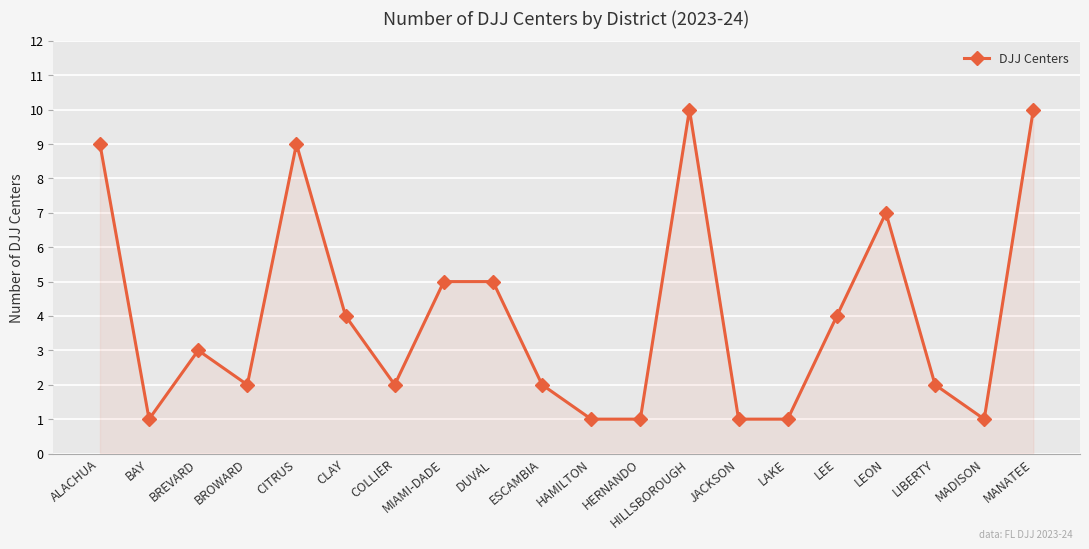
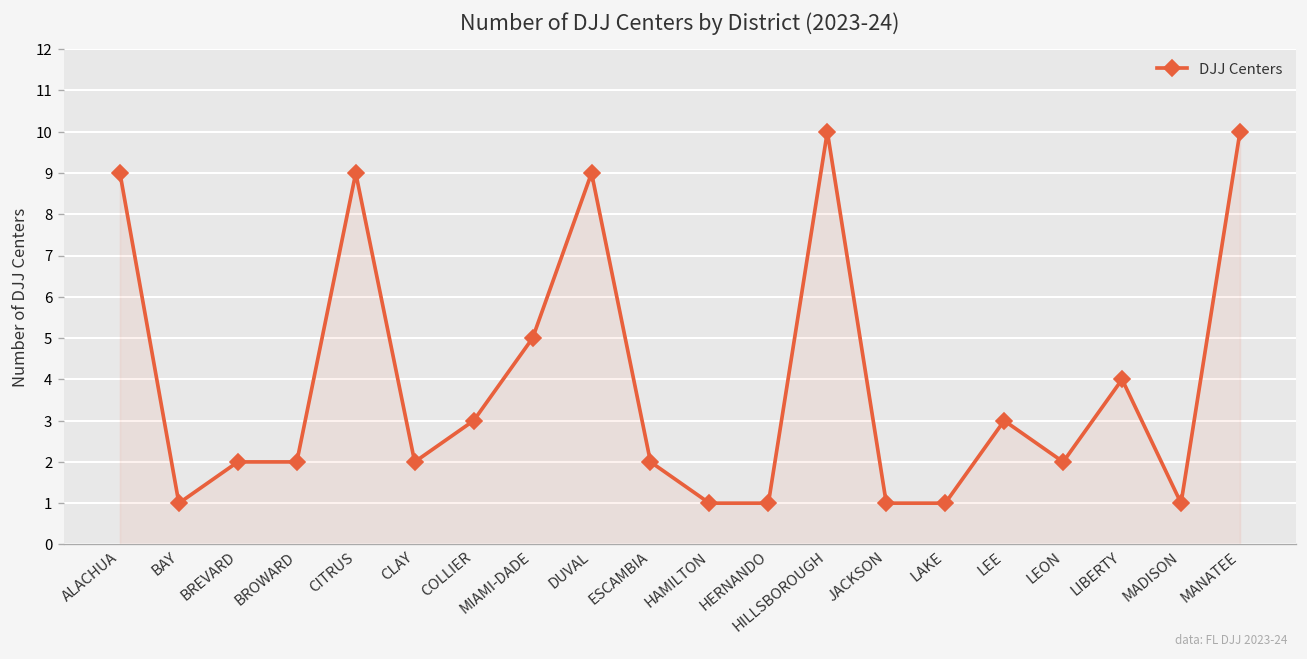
  {
    "ALACHUA": 9,
    "BAY": 1,
-   "BREVARD": 3,
+   "BREVARD": 2,
    "BROWARD": 2,
    "CITRUS": 9,
-   "CLAY": 4,
-   "COLLIER": 2,
+   "CLAY": 2,
+   "COLLIER": 3,
    "MIAMI-DADE": 5,
-   "DUVAL": 5,
+   "DUVAL": 9,
    "ESCAMBIA": 2,
    "HAMILTON": 1,
    "HERNANDO": 1,
    "HILLSBOROUGH": 10,
    "JACKSON": 1,
    "LAKE": 1,
-   "LEE": 4,
-   "LEON": 7,
-   "LIBERTY": 2,
+   "LEE": 3,
+   "LEON": 2,
+   "LIBERTY": 4,
    "MADISON": 1,
    "MANATEE": 10
  }
